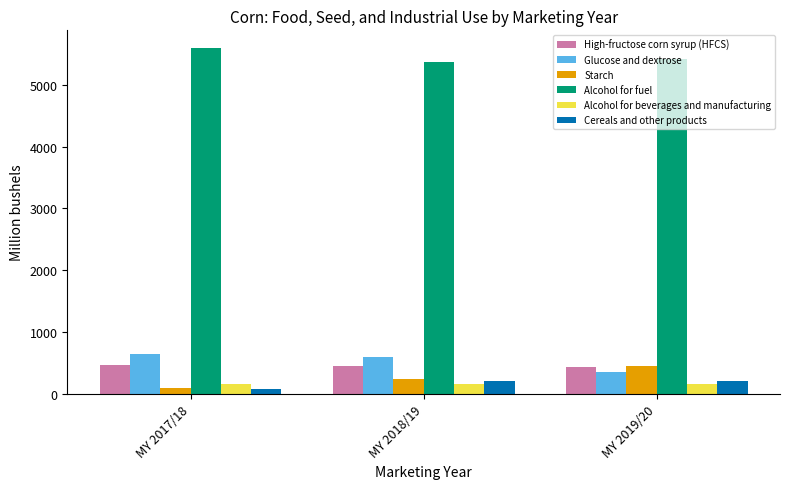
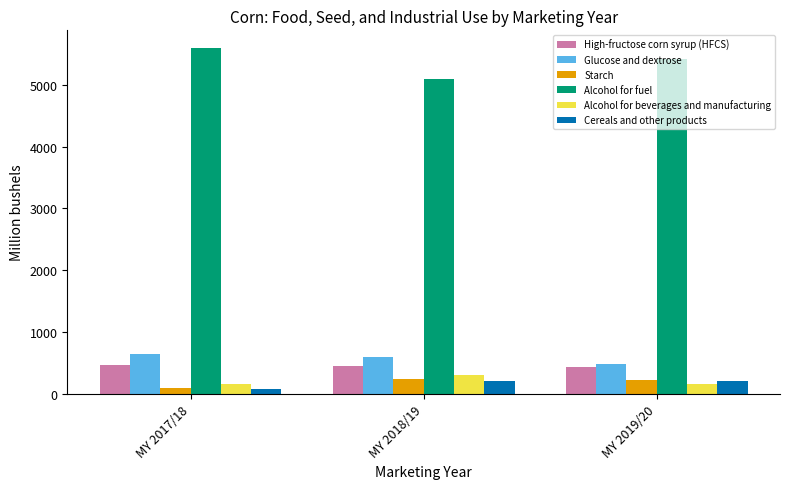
  {
    "High-fructose corn syrup (HFCS)": {
      "MY 2017/18": 500,
      "MY 2018/19": 400,
      "MY 2019/20": 400
    },
    "Glucose and dextrose": {
      "MY 2017/18": 600,
      "MY 2018/19": 600,
-     "MY 2019/20": 400
+     "MY 2019/20": 500
    },
    "Starch": {
      "MY 2017/18": 100,
      "MY 2018/19": 200,
-     "MY 2019/20": 400
+     "MY 2019/20": 200
    },
    "Alcohol for fuel": {
      "MY 2017/18": 5600,
-     "MY 2018/19": 5400
+     "MY 2018/19": 5100
    },
    "Alcohol for beverages and manufacturing": {
      "MY 2017/18": 100,
-     "MY 2018/19": 200,
+     "MY 2018/19": 300,
      "MY 2019/20": 200
    },
    "Cereals and other products": {
      "MY 2017/18": 100,
      "MY 2018/19": 200,
      "MY 2019/20": 200
    }
  }
